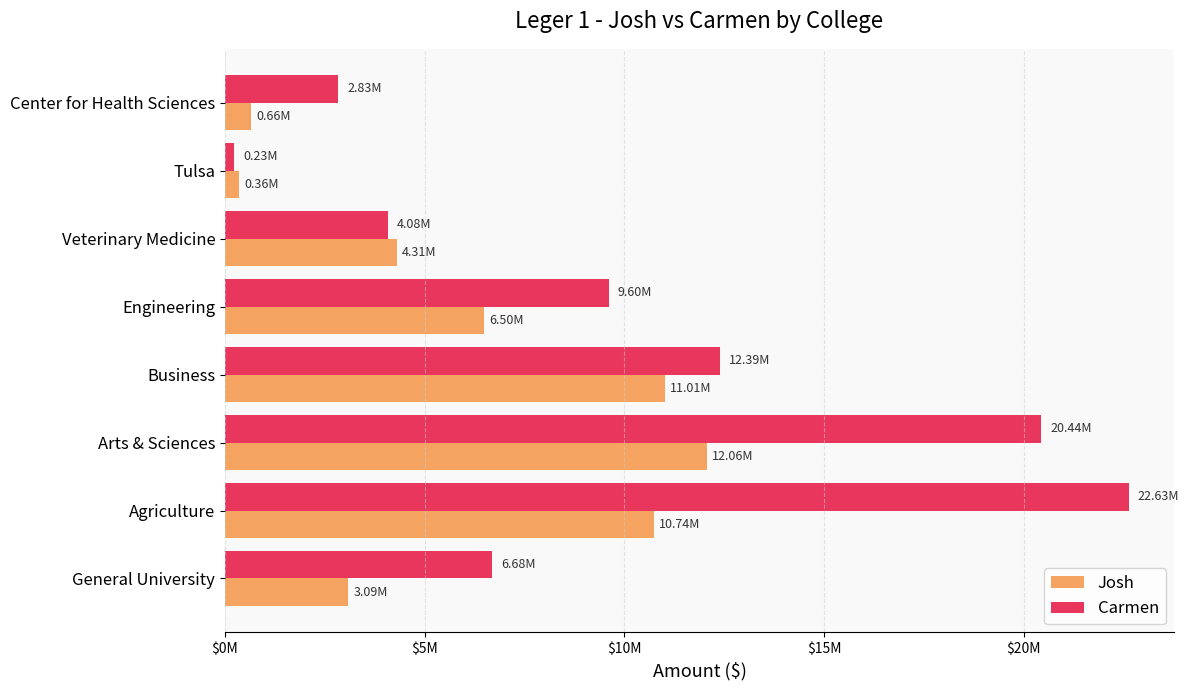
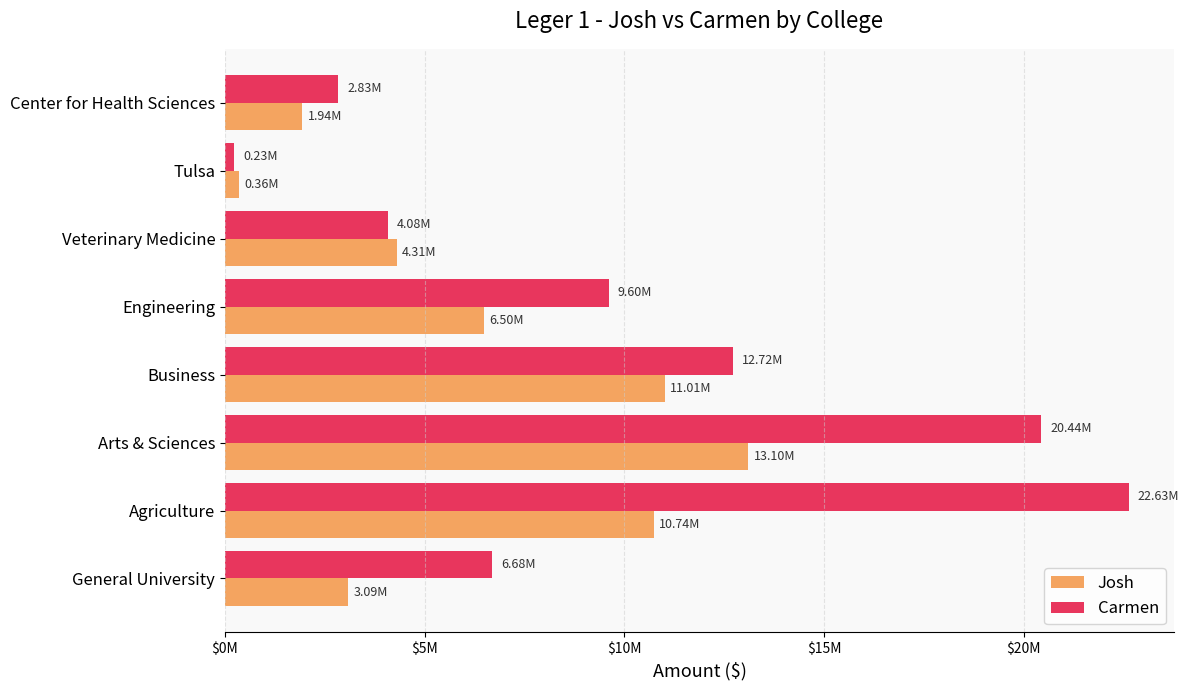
  {
    "Josh": {
-     "Center for Health Sciences": "0.66M",
+     "Center for Health Sciences": "1.94M",
      "Tulsa": "0.36M",
      "Veterinary Medicine": "4.31M",
      "Engineering": "6.50M",
      "Business": "11.01M",
-     "Arts & Sciences": "12.06M",
+     "Arts & Sciences": "13.10M",
      "Agriculture": "10.74M",
      "General University": "3.09M"
    },
    "Carmen": {
      "Center for Health Sciences": "2.83M",
      "Tulsa": "0.23M",
      "Veterinary Medicine": "4.08M",
      "Engineering": "9.60M",
-     "Business": "12.39M",
+     "Business": "12.72M",
      "Arts & Sciences": "20.44M",
      "Agriculture": "22.63M",
      "General University": "6.68M"
    }
  }
